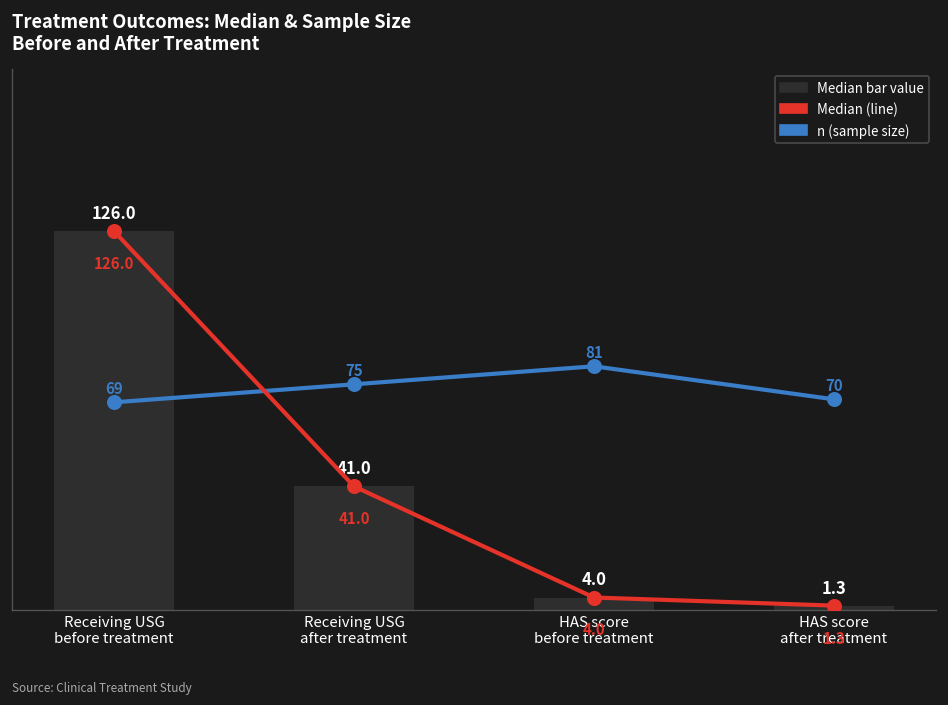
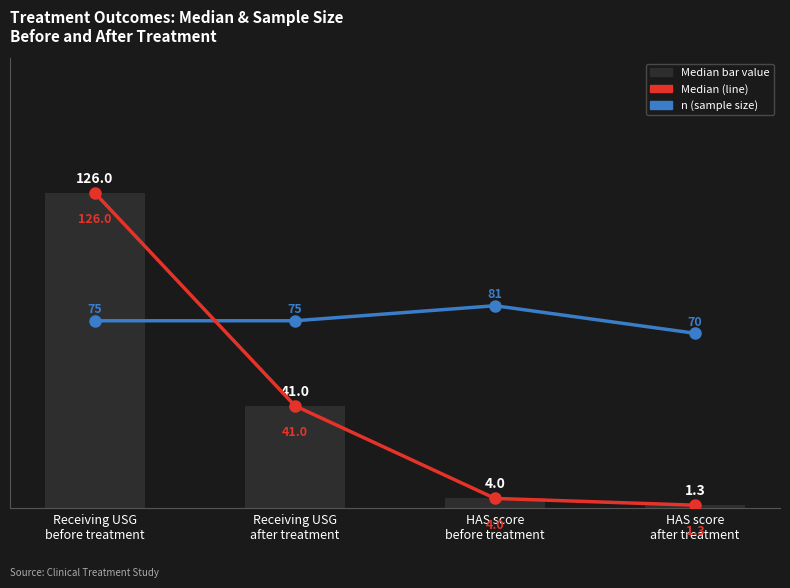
  {
    "n (sample size)": {
-     "Receiving USG before treatment": 69,
+     "Receiving USG before treatment": 75,
      "Receiving USG after treatment": 75,
      "HAS score before treatment": 81,
      "HAS score after treatment": 70
    }
  }
